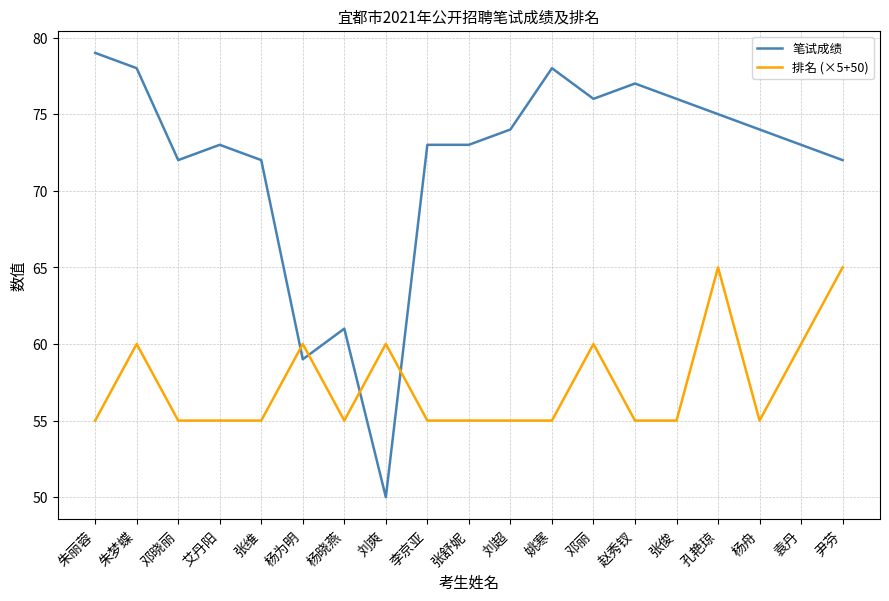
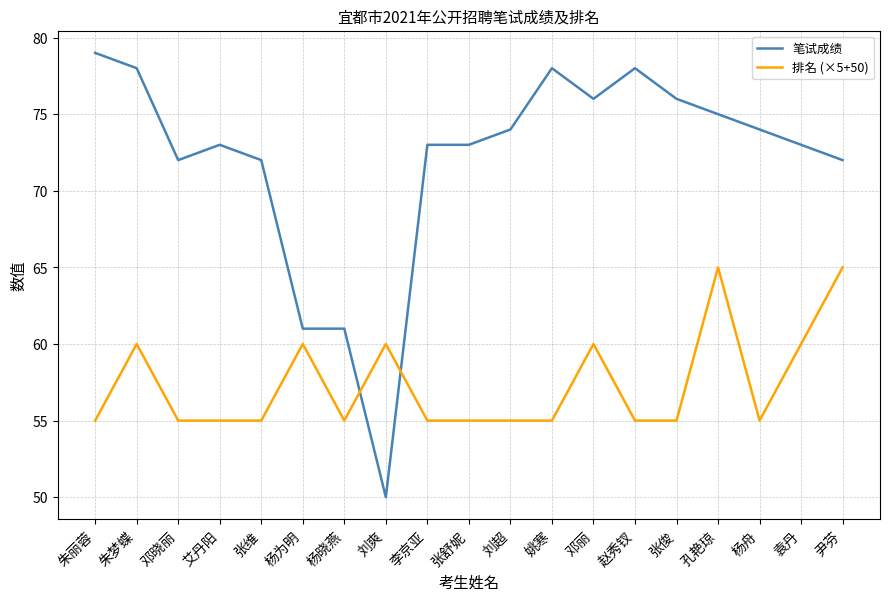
  {
    "笔试成绩": {
      "朱丽蓉": 79,
      "朱梦蝶": 78,
      "邓晓丽": 72,
      "艾丹阳": 73,
      "张维": 72,
-     "杨为明": 59,
+     "杨为明": 61,
      "杨晓燕": 61,
      "刘爽": 50,
      "李京亚": 73,
      "张舒妮": 73,
      "刘超": 74,
      "姚寒": 78,
      "邓丽": 76,
-     "赵秀钗": 77,
+     "赵秀钗": 78,
      "张俊": 76,
      "孔艳琼": 75,
      "杨舟": 74,
      "袁丹": 73,
      "尹芬": 72
    },
    "排名 (×5+50)": {
      "朱丽蓉": 55,
      "朱梦蝶": 60,
      "邓晓丽": 55,
      "艾丹阳": 55,
      "张维": 55,
      "杨为明": 60,
      "杨晓燕": 55,
      "刘爽": 60,
      "李京亚": 55,
      "张舒妮": 55,
      "刘超": 55,
      "姚寒": 55,
      "邓丽": 60,
      "赵秀钗": 55,
      "张俊": 55,
      "孔艳琼": 65,
      "杨舟": 55,
      "袁丹": 60,
      "尹芬": 65
    }
  }
